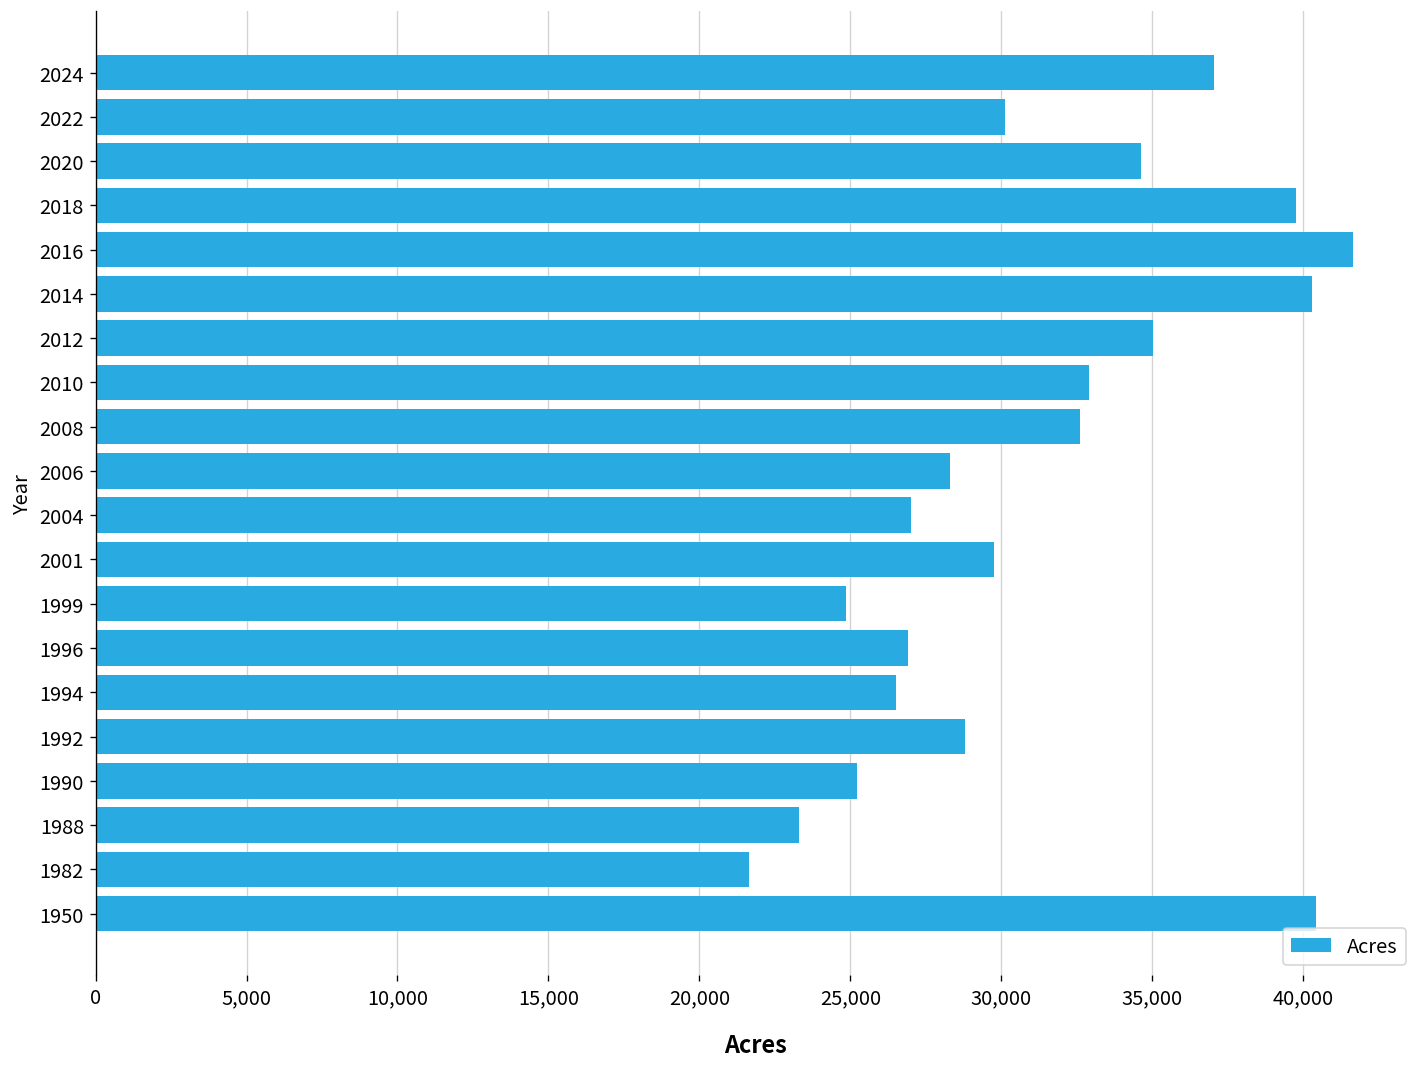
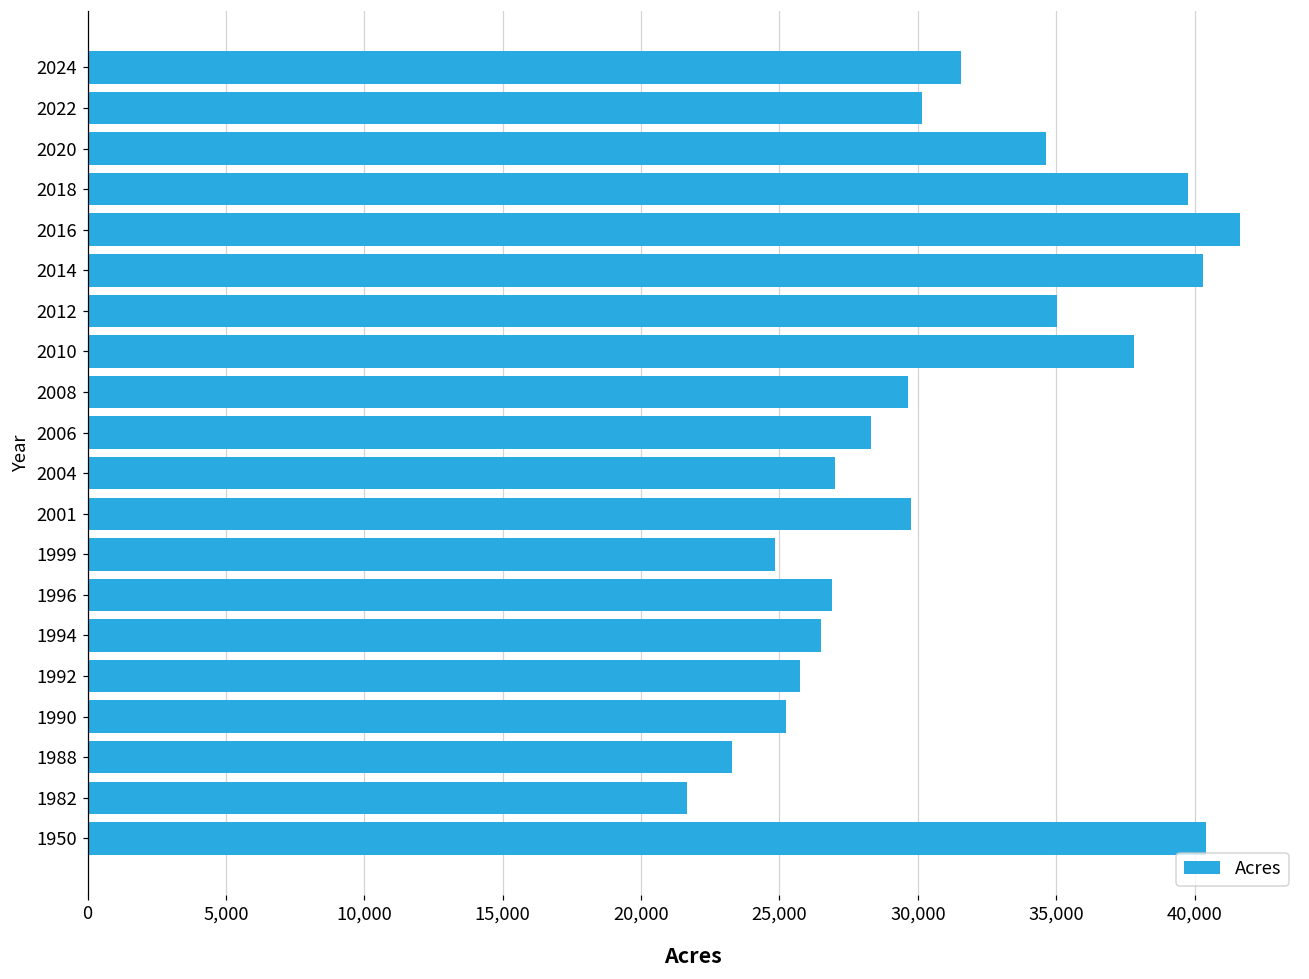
  {
-   "2024": "37,100",
+   "2024": "31,500",
    "2022": "30,100",
    "2020": "34,600",
    "2018": "39,800",
    "2016": "41,700",
    "2014": "40,300",
    "2012": "35,000",
-   "2010": "32,900",
-   "2008": "32,600",
+   "2010": "37,800",
+   "2008": "29,600",
    "2006": "28,300",
    "2004": "27,000",
    "2001": "29,800",
    "1999": "24,800",
    "1996": "26,900",
    "1994": "26,500",
-   "1992": "28,800",
+   "1992": "25,800",
    "1990": "25,200",
    "1988": "23,300",
    "1982": "21,700",
    "1950": "40,400"
  }
